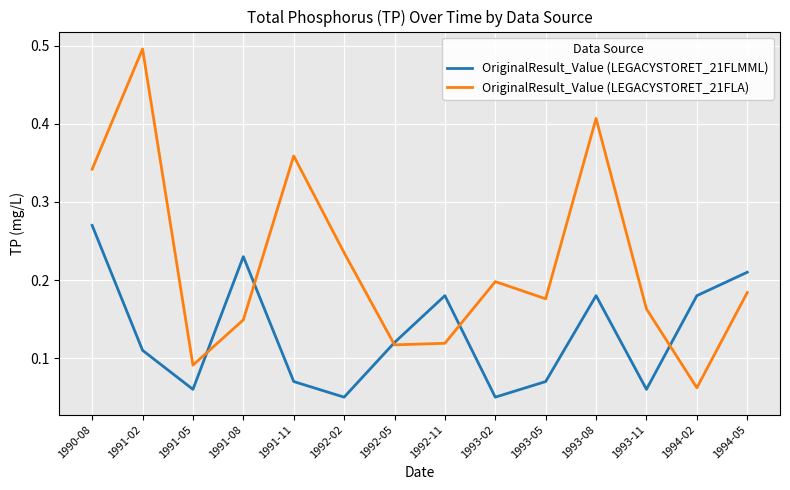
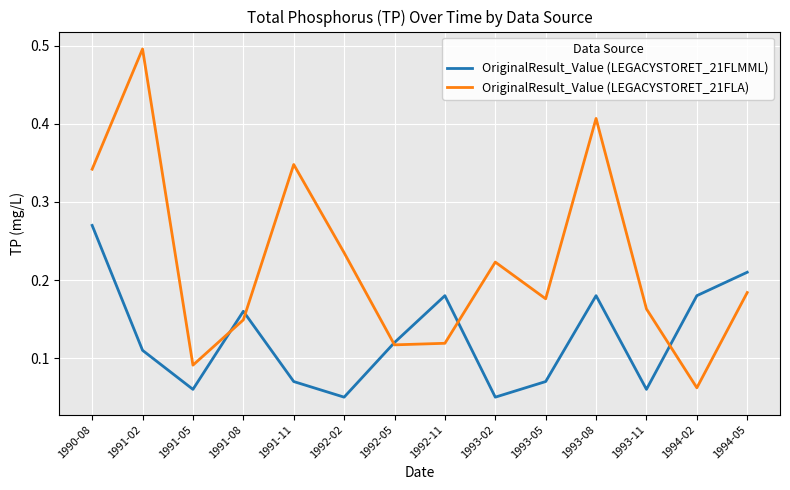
  {
    "OriginalResult_Value (LEGACYSTORET_21FLMML)": {
      "1990-08": 0.27,
      "1991-02": 0.11,
      "1991-05": 0.06,
-     "1991-08": 0.23,
+     "1991-08": 0.16,
      "1991-11": 0.07,
      "1992-02": 0.05,
      "1992-11": 0.18,
      "1993-02": 0.05,
      "1993-05": 0.07,
      "1993-08": 0.18,
      "1993-11": 0.06,
      "1994-02": 0.18,
      "1994-05": 0.21
    },
    "OriginalResult_Value (LEGACYSTORET_21FLA)": {
      "1990-08": 0.34,
      "1991-02": 0.50,
      "1991-05": 0.09,
      "1991-08": 0.15,
-     "1991-11": 0.36,
+     "1991-11": 0.35,
      "1992-02": 0.24,
      "1992-11": 0.12,
-     "1993-02": 0.20,
+     "1993-02": 0.22,
      "1993-05": 0.18,
      "1993-08": 0.41,
      "1993-11": 0.16,
      "1994-02": 0.06,
      "1994-05": 0.18
    }
  }
